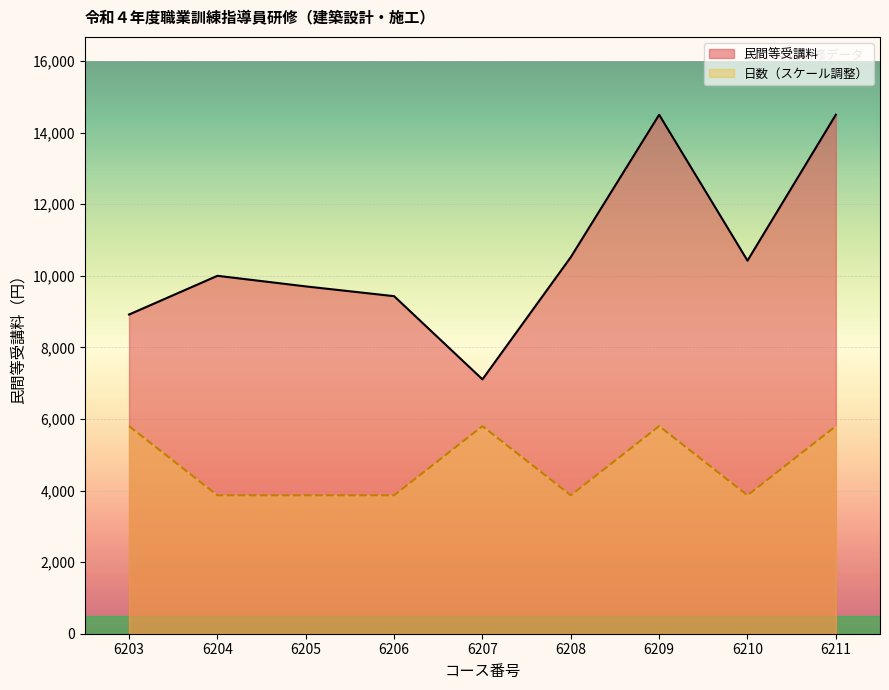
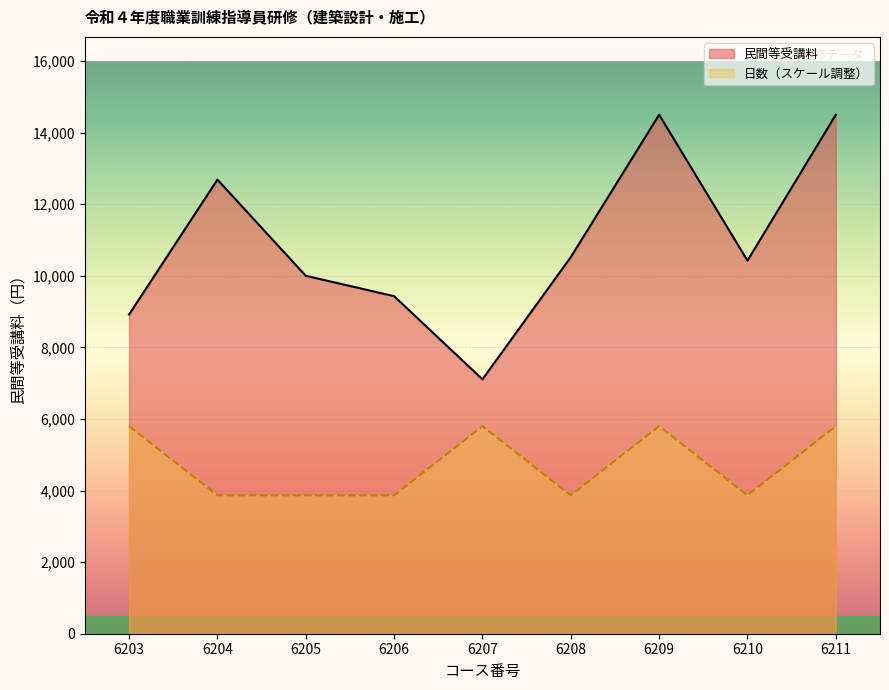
  {
    "民間等受講料": {
      "6203": "8,900",
-     "6204": "10,000",
-     "6205": "9,700",
+     "6204": "12,700",
+     "6205": "10,000",
      "6206": "9,400",
      "6207": "7,100",
      "6208": "10,500",
      "6209": "14,500",
      "6210": "10,400",
      "6211": "14,500"
    },
    "日数（スケール調整）": {
      "6203": "5,800",
      "6204": "3,900",
      "6205": "3,900",
      "6206": "3,900",
      "6207": "5,800",
      "6208": "3,900",
      "6209": "5,800",
      "6210": "3,900",
      "6211": "5,800"
    }
  }
